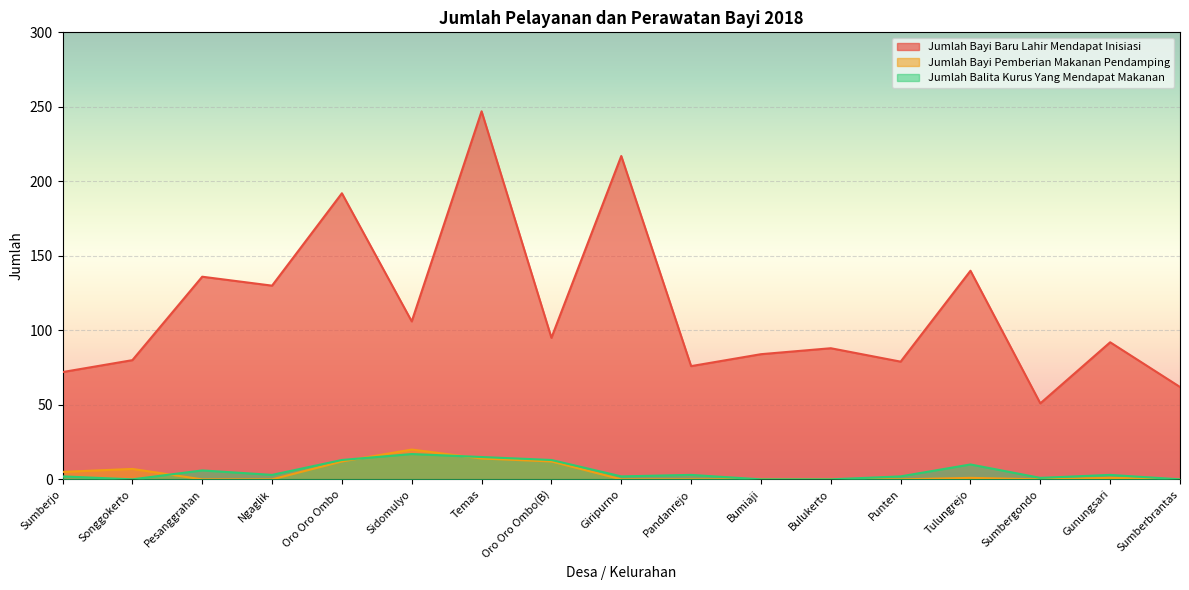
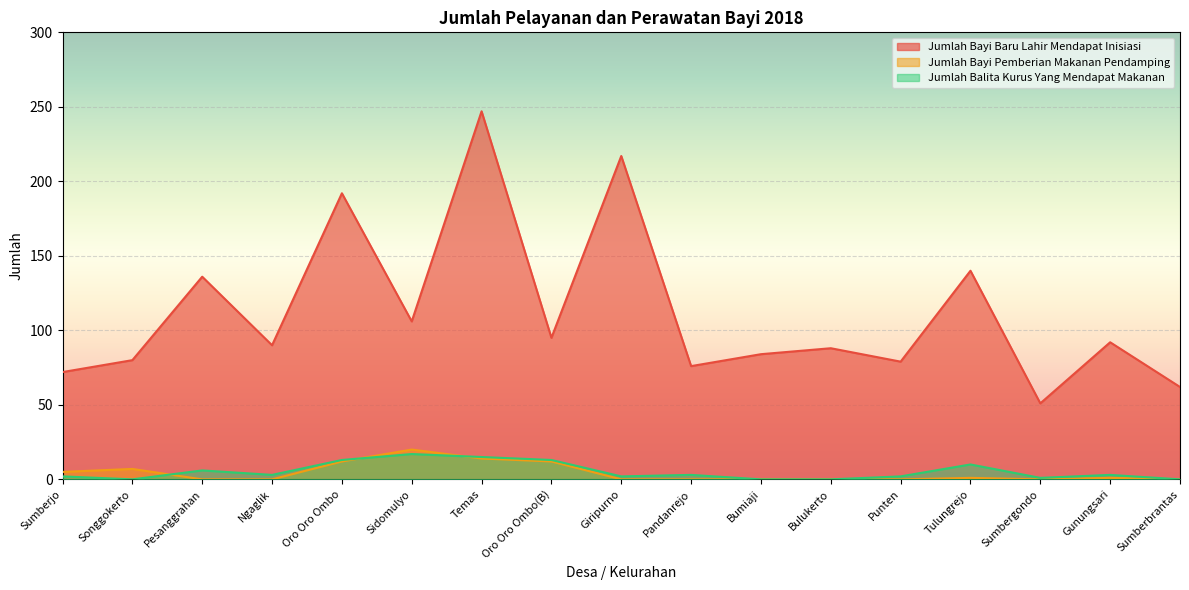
  {
    "Jumlah Bayi Baru Lahir Mendapat Inisiasi": {
      "Sumberjo": 72,
      "Songgokerto": 80,
      "Pesanggrahan": 136,
-     "Ngaglik": 130,
+     "Ngaglik": 90,
      "Oro Oro Ombo": 192,
      "Sidomulyo": 106,
      "Temas": 247,
      "Oro Oro Ombo(B)": 95,
      "Giripurno": 217,
      "Pandanrejo": 76,
      "Bumiaji": 84,
      "Bulukerto": 88,
      "Punten": 79,
      "Tulungrejo": 140,
      "Sumbergondo": 51,
      "Gunungsari": 92,
      "Sumberbrantas": 62
    },
    "Jumlah Bayi Pemberian Makanan Pendamping": {
      "Sumberjo": 5,
      "Songgokerto": 7,
      "Pesanggrahan": 0,
      "Ngaglik": 0,
      "Sidomulyo": 20,
      "Giripurno": 0,
      "Pandanrejo": 0,
      "Punten": 0,
      "Tulungrejo": 1,
      "Gunungsari": 1
    },
    "Jumlah Balita Kurus Yang Mendapat Makanan": {
      "Sumberjo": 2,
      "Songgokerto": 0,
      "Pesanggrahan": 6,
      "Ngaglik": 3,
      "Sidomulyo": 17,
      "Giripurno": 2,
      "Pandanrejo": 3,
      "Punten": 2,
      "Tulungrejo": 10,
      "Gunungsari": 3
    }
  }
